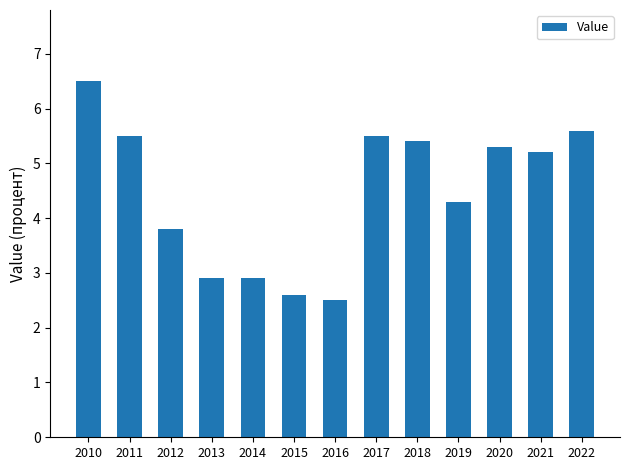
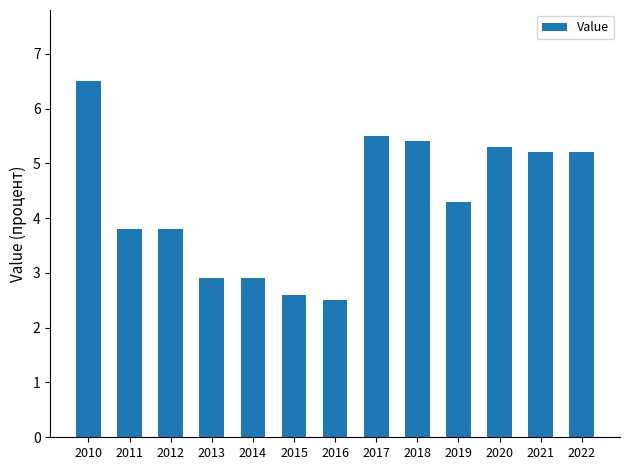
  {
    "2010": 6.5,
-   "2011": 5.5,
+   "2011": 3.8,
    "2012": 3.8,
    "2013": 2.9,
    "2014": 2.9,
    "2015": 2.6,
    "2016": 2.5,
    "2017": 5.5,
    "2018": 5.4,
    "2019": 4.3,
    "2020": 5.3,
    "2021": 5.2,
-   "2022": 5.6
+   "2022": 5.2
  }
